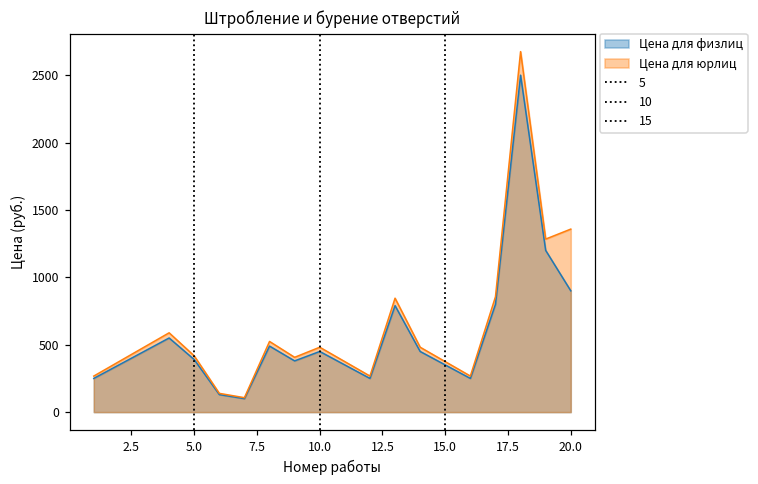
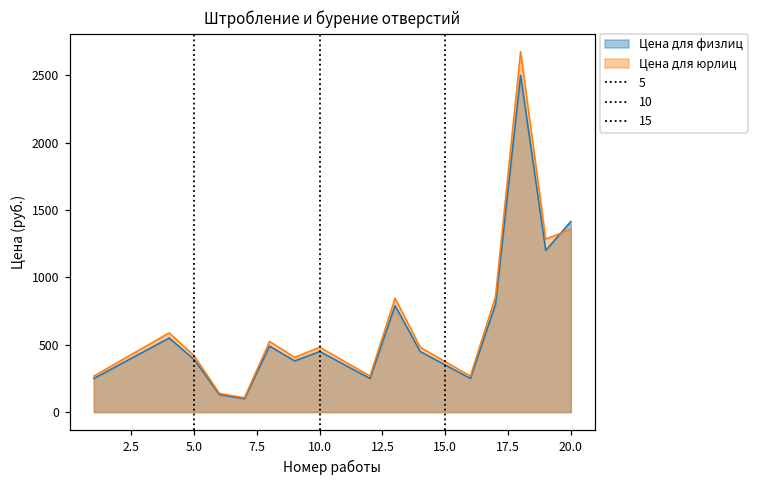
  {
    "Цена для физлиц": {
      "5.0": 390,
      "10.0": 450,
      "15.0": 350,
-     "20.0": 900
+     "20.0": 1410
    },
    "Цена для юрлиц": {
      "5.0": 420,
      "10.0": 480,
      "15.0": 370,
      "20.0": 1360
    }
  }
